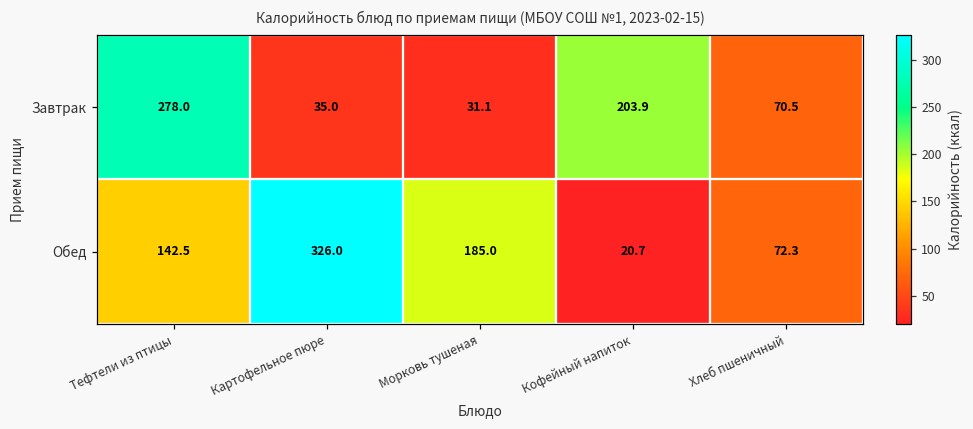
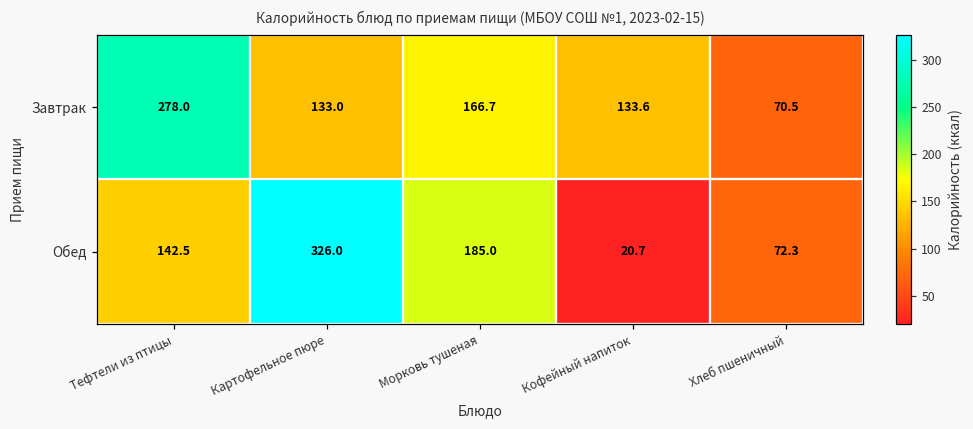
  {
    "Завтрак": {
      "Тефтели из птицы": 278.0,
-     "Картофельное пюре": 35.0,
-     "Морковь тушеная": 31.1,
-     "Кофейный напиток": 203.9,
+     "Картофельное пюре": 133.0,
+     "Морковь тушеная": 166.7,
+     "Кофейный напиток": 133.6,
      "Хлеб пшеничный": 70.5
    },
    "Обед": {
      "Тефтели из птицы": 142.5,
      "Картофельное пюре": 326.0,
      "Морковь тушеная": 185.0,
      "Кофейный напиток": 20.7,
      "Хлеб пшеничный": 72.3
    }
  }
